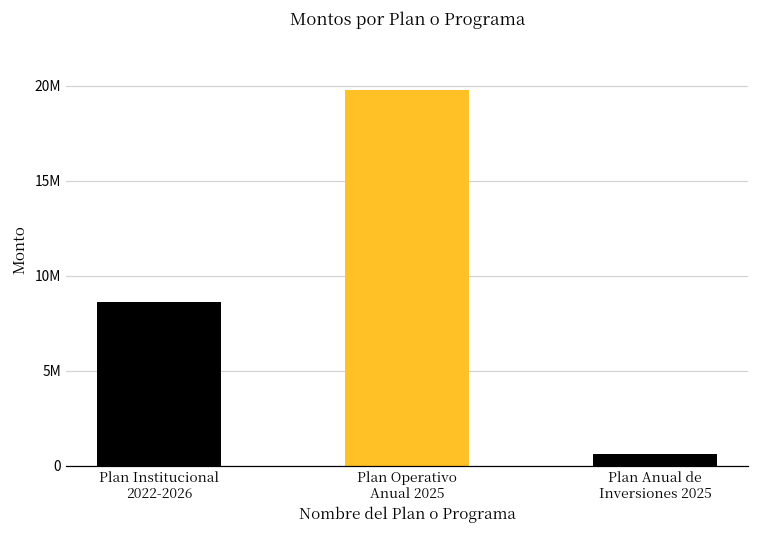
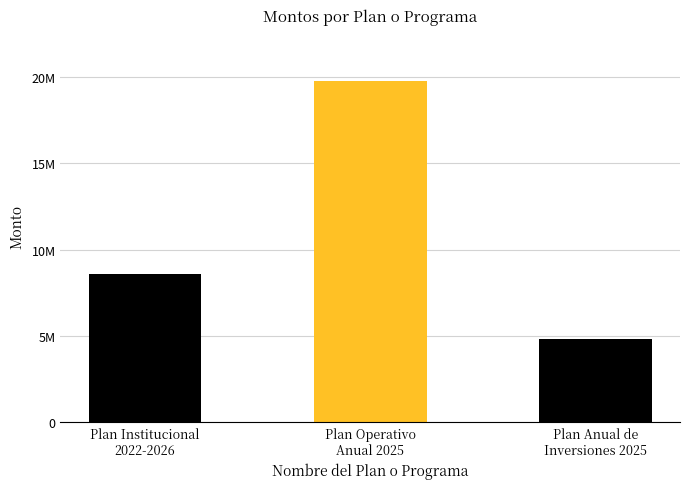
  {
    "Plan Institucional 2022-2026": 8600000,
    "Plan Operativo Anual 2025": 19800000,
-   "Plan Anual de Inversiones 2025": 600000
+   "Plan Anual de Inversiones 2025": 4800000
  }
